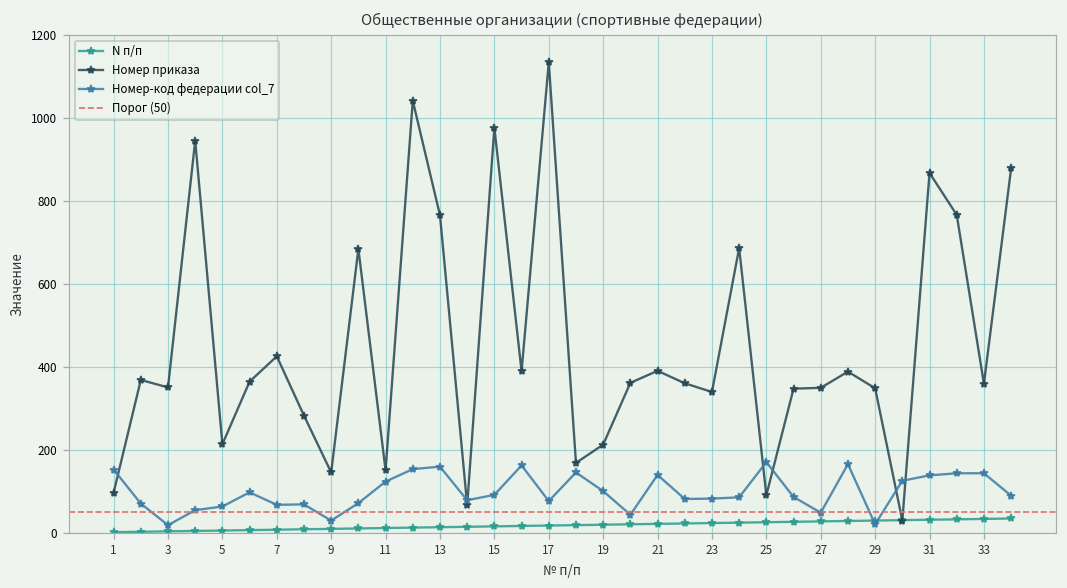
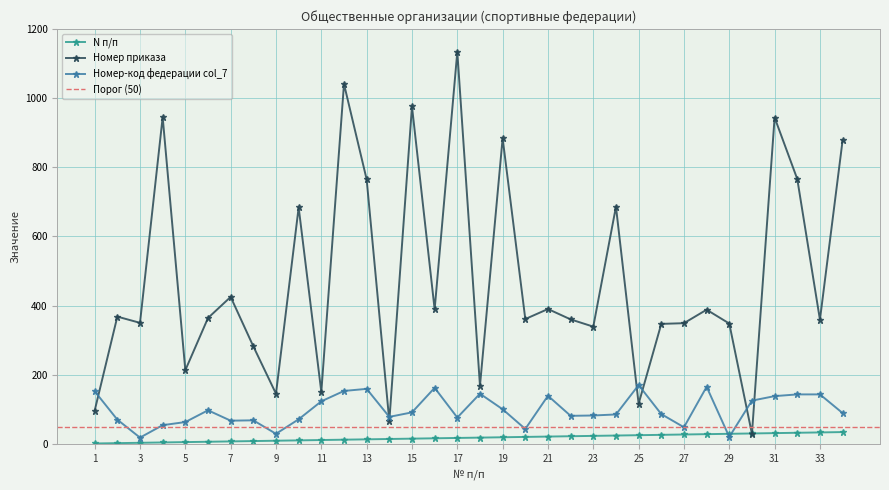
  {
    "Номер приказа": {
      "1": 100,
      "3": 350,
      "5": 210,
      "7": 430,
      "9": 150,
      "11": 150,
      "13": 770,
      "15": 980,
      "17": 1130,
-     "19": 210,
+     "19": 880,
      "21": 390,
      "23": 340,
-     "25": 90,
+     "25": 120,
      "27": 350,
      "29": 350,
-     "31": 870,
+     "31": 940,
      "33": 360
    }
  }
